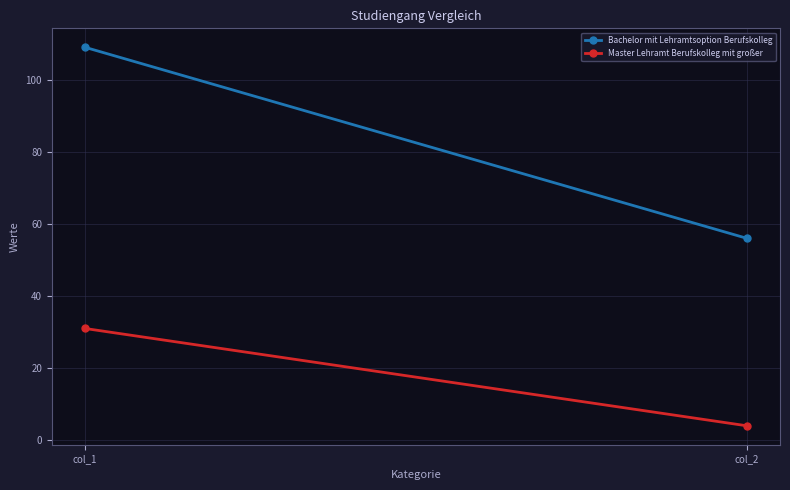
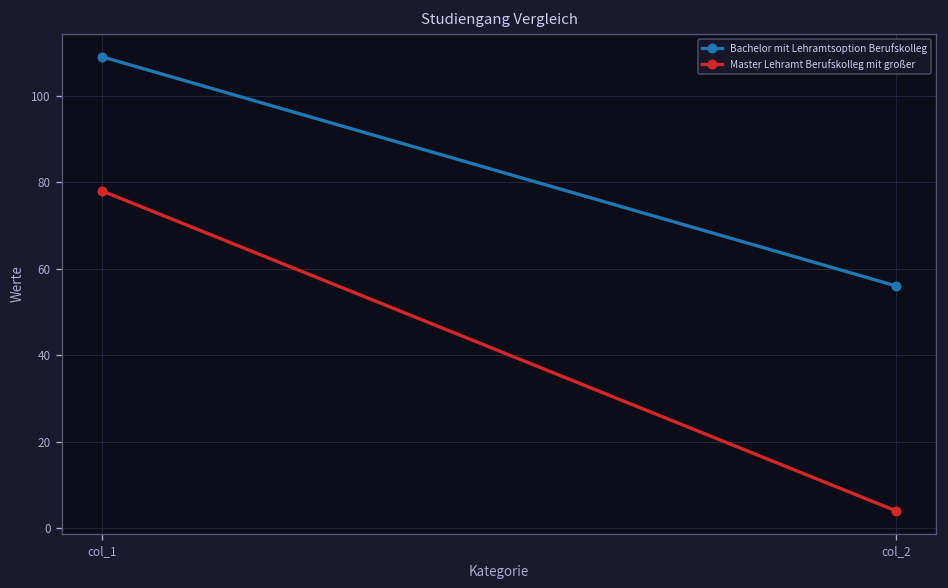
  {
    "Bachelor mit Lehramtsoption Berufskolleg": {
      "col_1": 109,
      "col_2": 56
    },
    "Master Lehramt Berufskolleg mit großer": {
-     "col_1": 31,
+     "col_1": 78,
      "col_2": 4
    }
  }
